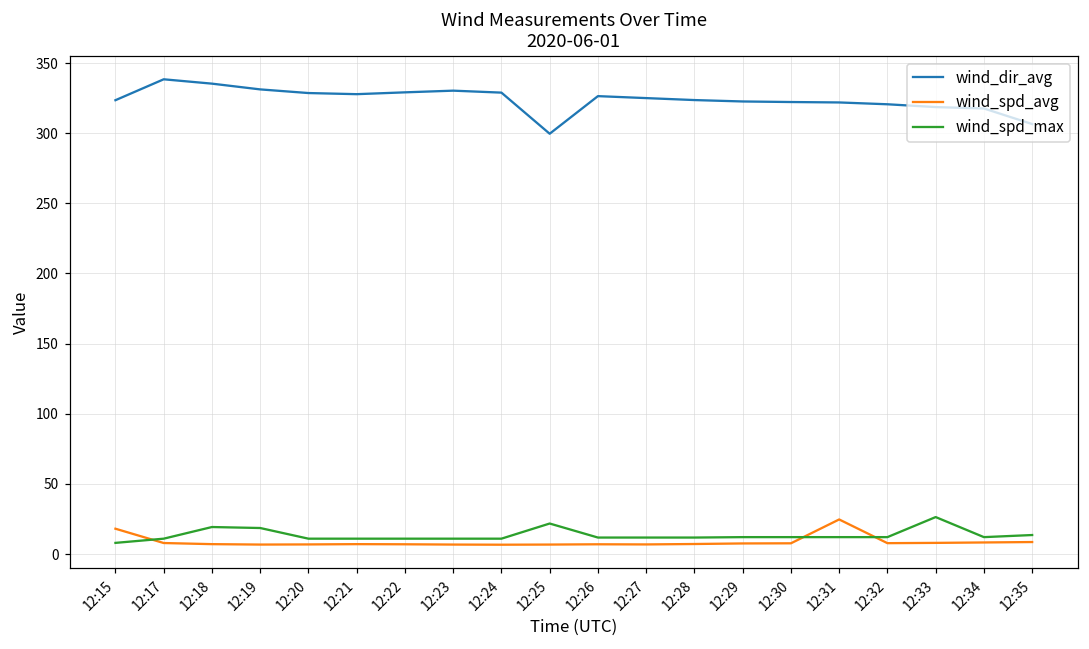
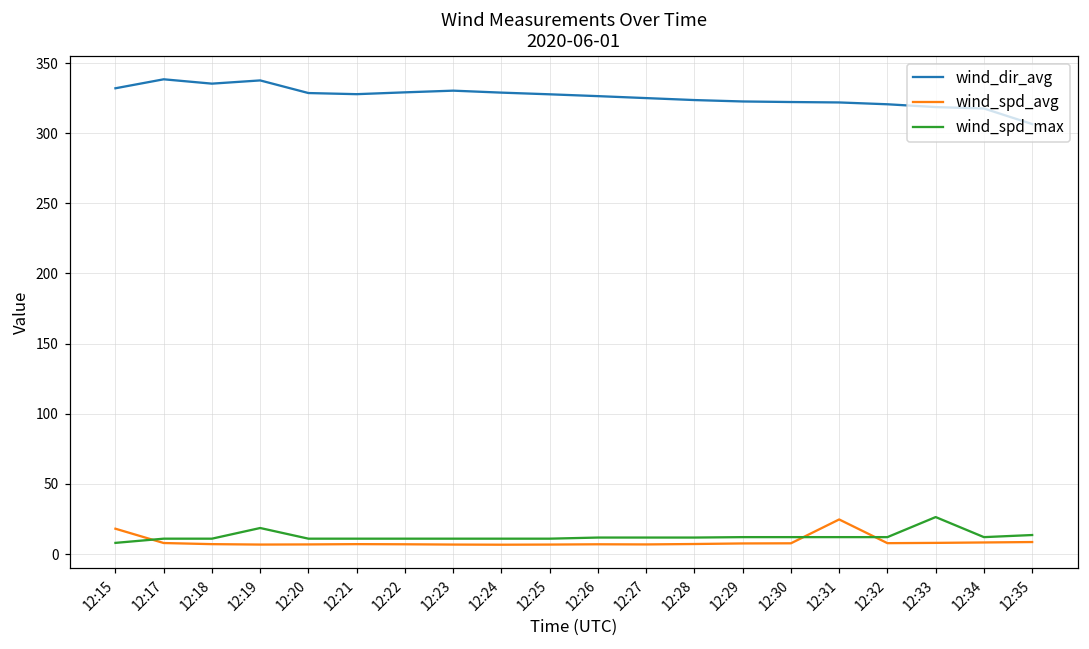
  {
    "wind_dir_avg": {
-     "12:15": 324,
+     "12:15": 332,
      "12:17": 338,
      "12:18": 335,
-     "12:19": 331,
+     "12:19": 338,
      "12:20": 329,
      "12:21": 328,
      "12:22": 329,
      "12:23": 330,
      "12:24": 329,
-     "12:25": 300,
+     "12:25": 328,
      "12:26": 326,
      "12:27": 325,
      "12:28": 324,
      "12:29": 323,
      "12:30": 322,
      "12:31": 322,
      "12:32": 321
    },
    "wind_spd_avg": {
      "12:15": 18,
      "12:17": 8,
      "12:18": 7,
      "12:19": 7,
      "12:20": 7,
      "12:21": 7,
      "12:22": 7,
      "12:23": 7,
      "12:24": 7,
      "12:25": 7,
      "12:26": 7,
      "12:27": 7,
      "12:28": 7,
      "12:29": 8,
      "12:30": 8,
      "12:31": 25,
      "12:32": 8,
      "12:33": 8,
      "12:34": 8,
      "12:35": 9
    },
    "wind_spd_max": {
      "12:15": 8,
      "12:17": 11,
-     "12:18": 19,
+     "12:18": 11,
      "12:19": 19,
      "12:20": 11,
      "12:21": 11,
      "12:22": 11,
      "12:23": 11,
      "12:24": 11,
-     "12:25": 22,
+     "12:25": 11,
      "12:26": 12,
      "12:27": 12,
      "12:28": 12,
      "12:29": 12,
      "12:30": 12,
      "12:31": 12,
      "12:32": 12,
      "12:33": 26,
      "12:34": 12,
      "12:35": 14
    }
  }
